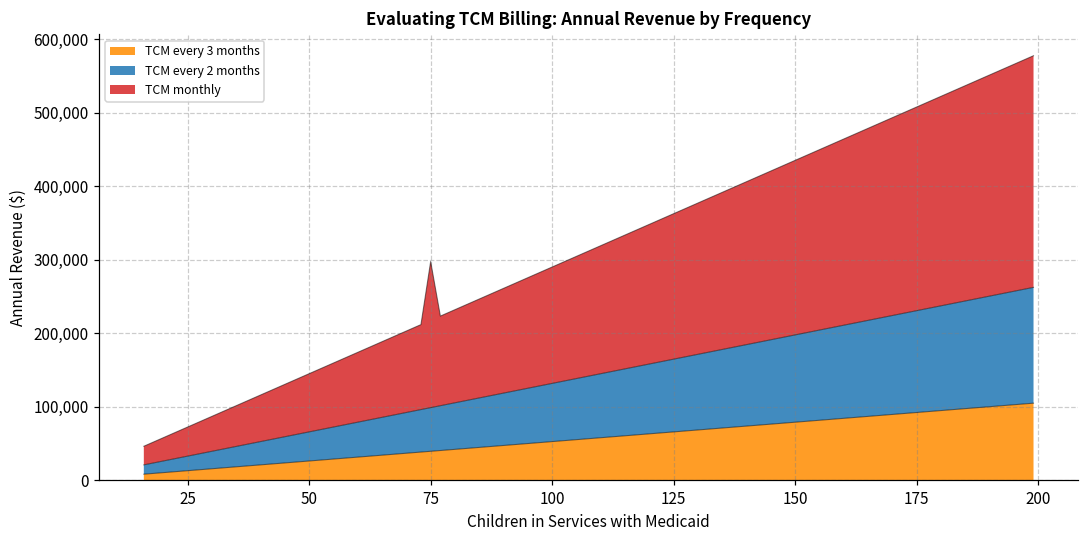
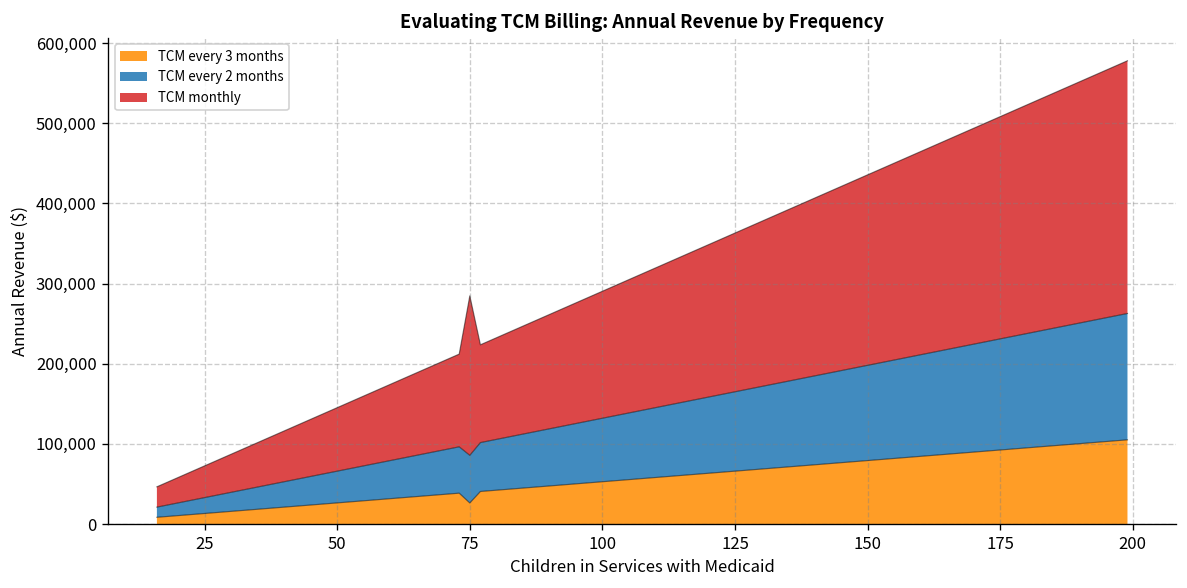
  {
    "TCM every 3 months": {
-     "75": "40,000"
+     "75": "30,000"
    },
    "TCM every 2 months": {
      "75": "60,000"
    },
    "TCM monthly": {
      "75": "200,000"
    }
  }
